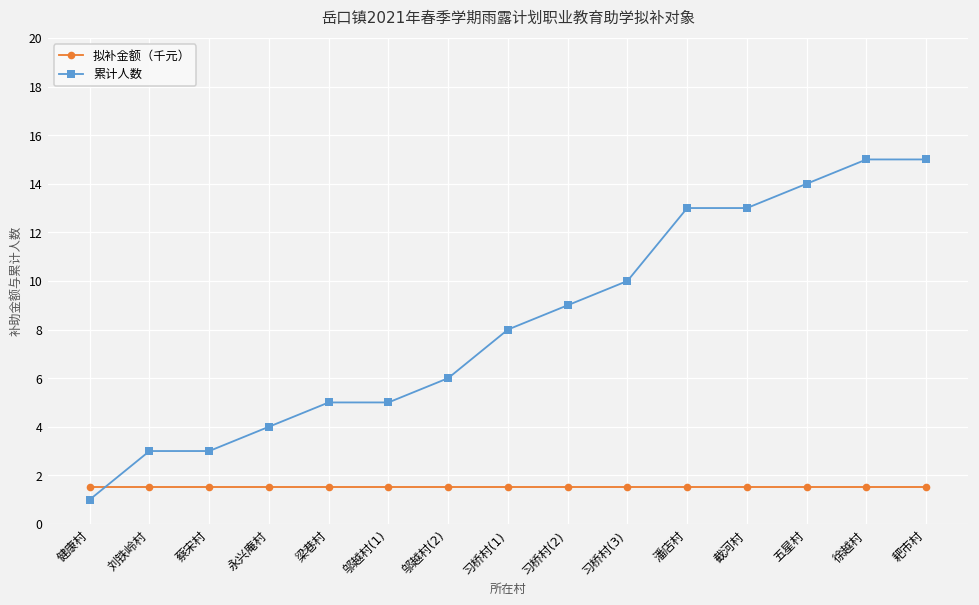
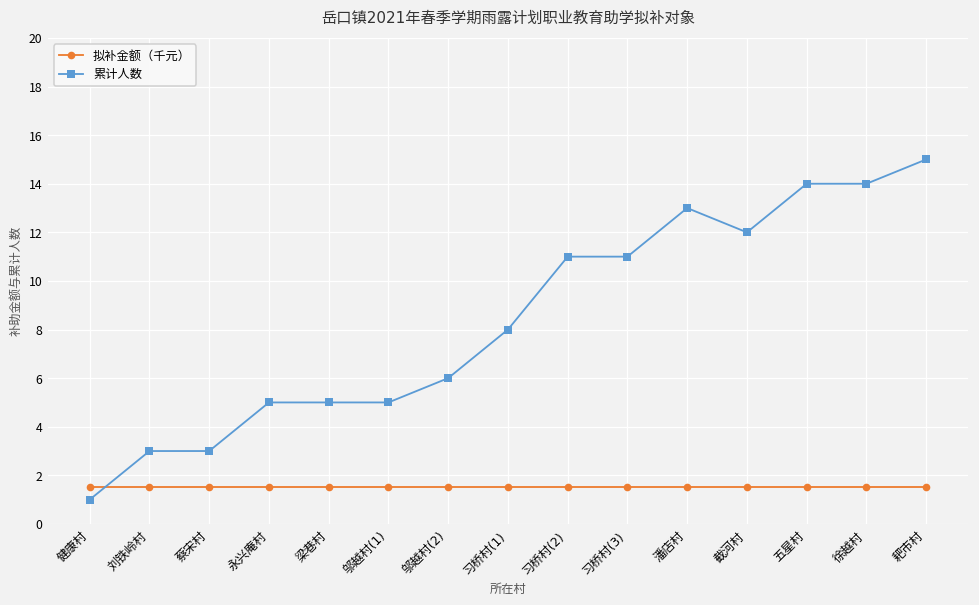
  {
    "拟补金额（千元）": {
      "健康村": 1.5,
      "刘铁岭村": 1.5,
      "蔡宋村": 1.5,
      "永兴庵村": 1.5,
      "梁巷村": 1.5,
      "邬越村(1)": 1.5,
      "邬越村(2)": 1.5,
      "习桥村(1)": 1.5,
      "习桥村(2)": 1.5,
      "习桥村(3)": 1.5,
      "潘店村": 1.5,
      "截河村": 1.5,
      "五星村": 1.5,
      "徐越村": 1.5,
      "耙市村": 1.5
    },
    "累计人数": {
      "健康村": 1,
      "刘铁岭村": 3,
      "蔡宋村": 3,
-     "永兴庵村": 4,
+     "永兴庵村": 5,
      "梁巷村": 5,
      "邬越村(1)": 5,
      "邬越村(2)": 6,
      "习桥村(1)": 8,
-     "习桥村(2)": 9,
-     "习桥村(3)": 10,
+     "习桥村(2)": 11,
+     "习桥村(3)": 11,
      "潘店村": 13,
-     "截河村": 13,
+     "截河村": 12,
      "五星村": 14,
-     "徐越村": 15,
+     "徐越村": 14,
      "耙市村": 15
    }
  }
